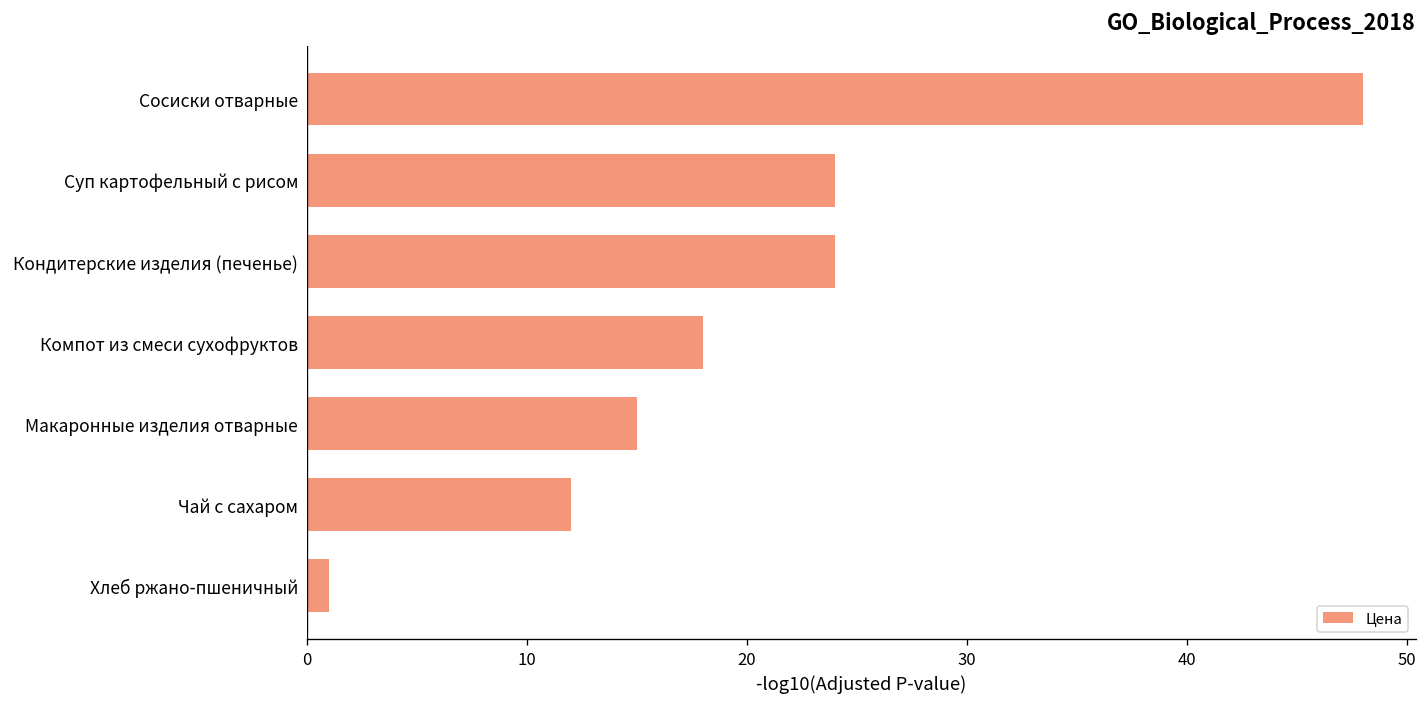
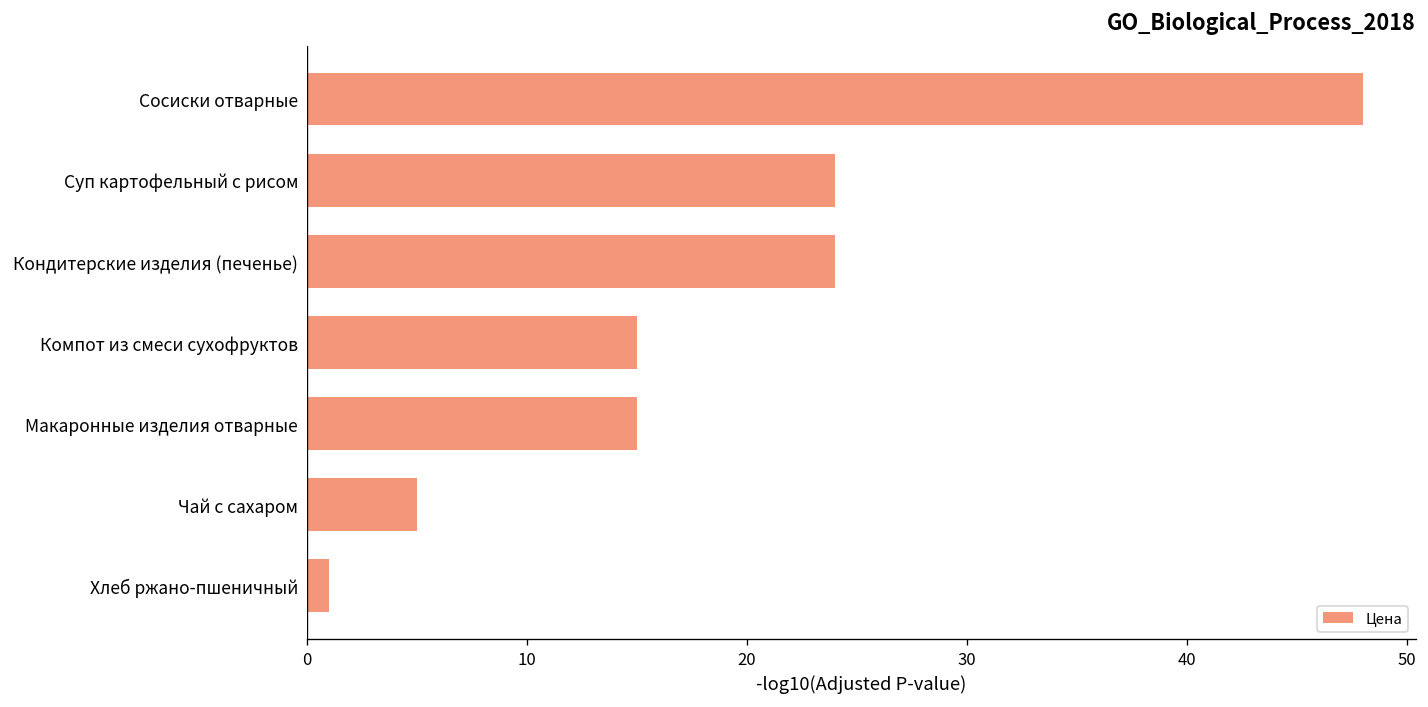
  {
    "Сосиски отварные": 48,
    "Суп картофельный с рисом": 24,
    "Кондитерские изделия (печенье)": 24,
-   "Компот из смеси сухофруктов": 18,
+   "Компот из смеси сухофруктов": 15,
    "Макаронные изделия отварные": 15,
-   "Чай с сахаром": 12,
+   "Чай с сахаром": 5,
    "Хлеб ржано-пшеничный": 1
  }
